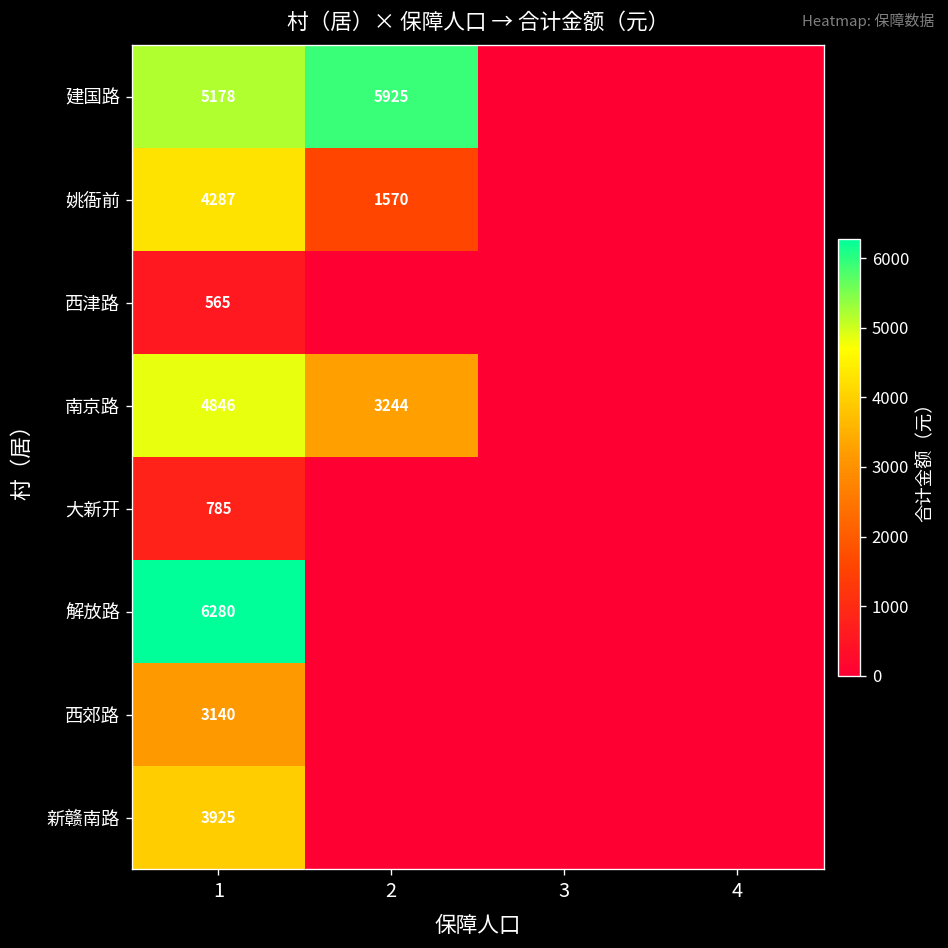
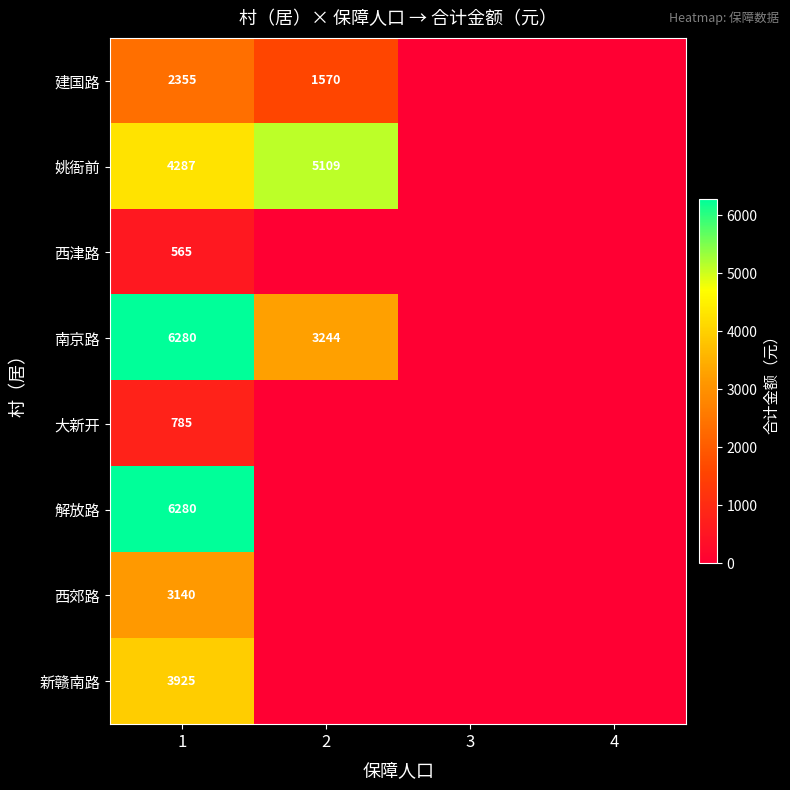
  {
    "建国路": {
-     "1": 5178,
-     "2": 5925
+     "1": 2355,
+     "2": 1570
    },
    "姚衙前": {
      "1": 4287,
-     "2": 1570
+     "2": 5109
    },
    "西津路": {
      "1": 565
    },
    "南京路": {
-     "1": 4846,
+     "1": 6280,
      "2": 3244
    },
    "大新开": {
      "1": 785
    },
    "解放路": {
      "1": 6280
    },
    "西郊路": {
      "1": 3140
    },
    "新赣南路": {
      "1": 3925
    }
  }
